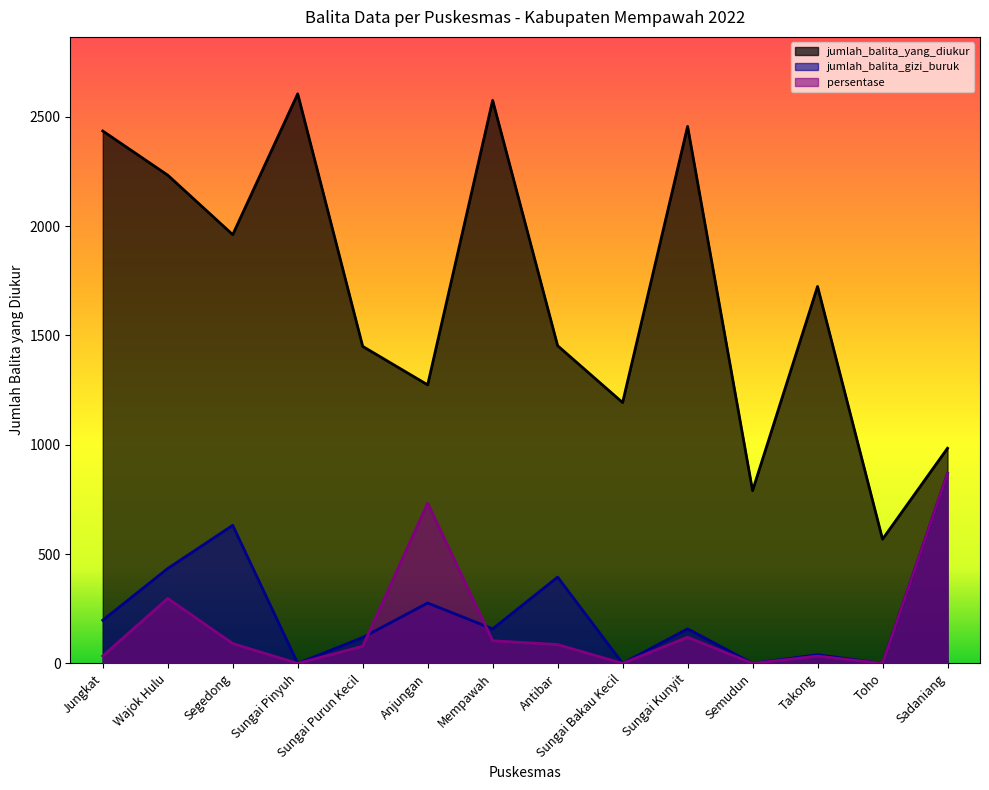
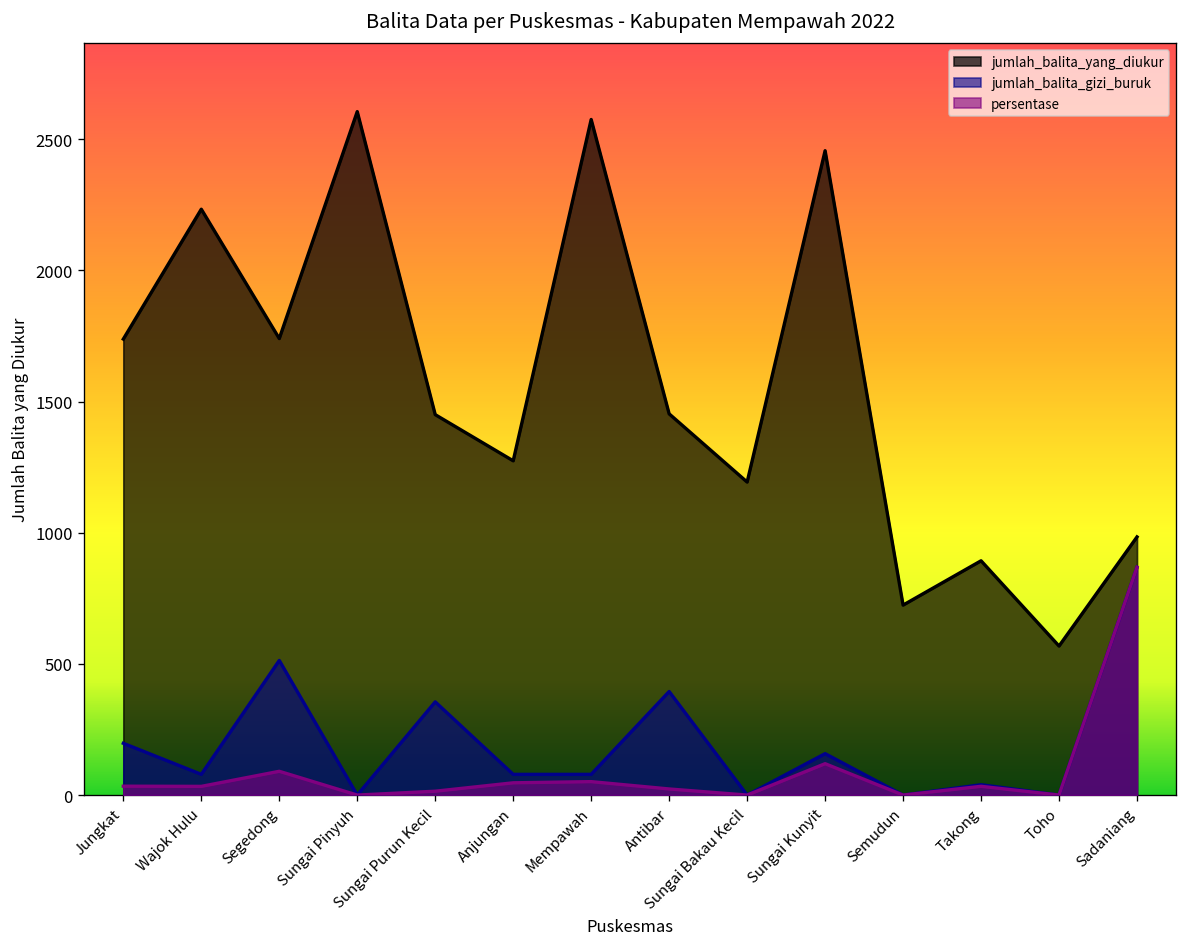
  {
    "jumlah_balita_yang_diukur": {
-     "Jungkat": 2440,
+     "Jungkat": 1740,
      "Wajok Hulu": 2230,
-     "Segedong": 1960,
+     "Segedong": 1740,
      "Sungai Pinyuh": 2610,
      "Sungai Purun Kecil": 1450,
      "Anjungan": 1270,
      "Mempawah": 2580,
      "Antibar": 1450,
      "Sungai Bakau Kecil": 1190,
      "Sungai Kunyit": 2460,
-     "Semudun": 790,
-     "Takong": 1720,
+     "Semudun": 720,
+     "Takong": 890,
      "Toho": 570,
      "Sadaniang": 980
    },
    "jumlah_balita_gizi_buruk": {
      "Jungkat": 200,
-     "Wajok Hulu": 430,
-     "Segedong": 630,
-     "Sungai Purun Kecil": 120,
-     "Anjungan": 280,
-     "Mempawah": 160,
+     "Wajok Hulu": 80,
+     "Segedong": 510,
+     "Sungai Purun Kecil": 360,
+     "Anjungan": 80,
+     "Mempawah": 80,
      "Antibar": 390,
      "Sungai Kunyit": 160
    },
    "persentase": {
      "Jungkat": 30,
-     "Wajok Hulu": 300,
+     "Wajok Hulu": 30,
      "Segedong": 90,
-     "Sungai Purun Kecil": 80,
-     "Anjungan": 730,
-     "Mempawah": 100,
-     "Antibar": 90,
+     "Sungai Purun Kecil": 10,
+     "Anjungan": 50,
+     "Mempawah": 50,
+     "Antibar": 20,
      "Sungai Kunyit": 120
    }
  }
